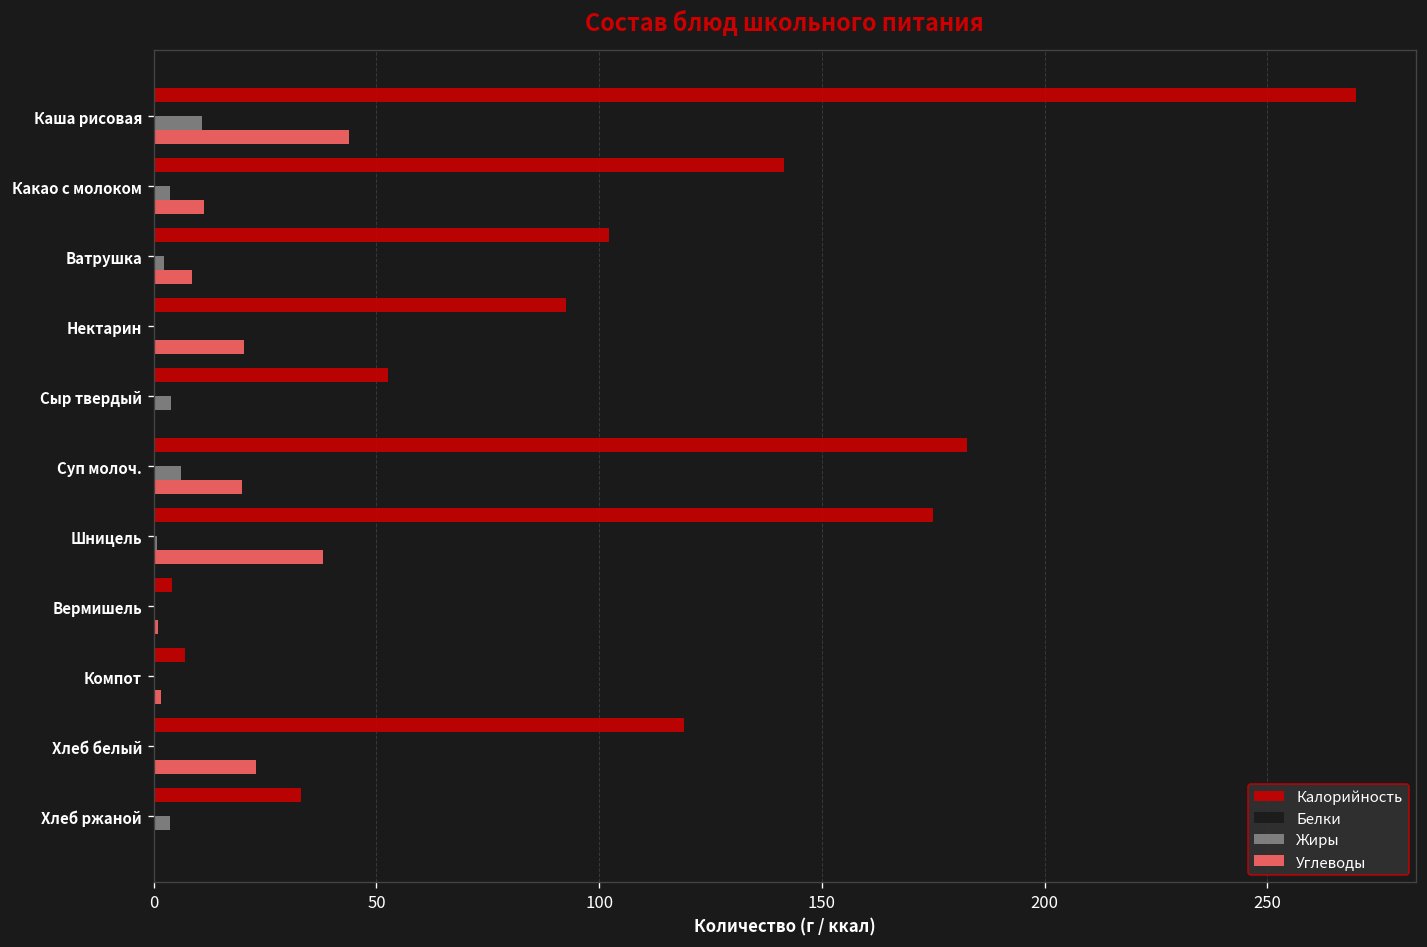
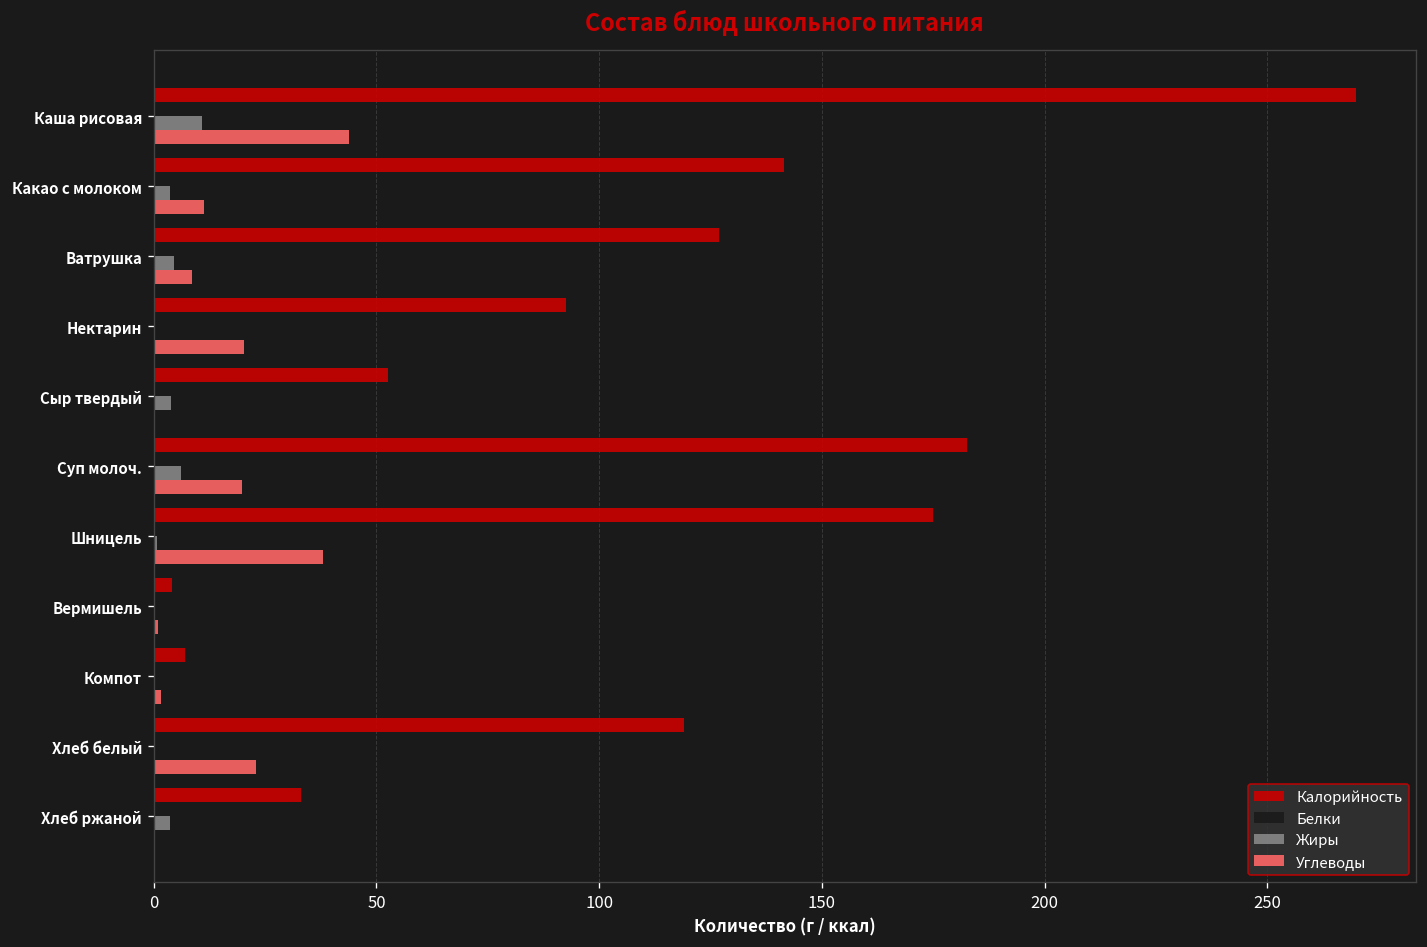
  {
    "Калорийность": {
      "Каша рисовая": 270,
      "Какао с молоком": 141,
-     "Ватрушка": 102,
+     "Ватрушка": 127,
      "Нектарин": 93,
      "Сыр твердый": 53,
      "Суп молоч.": 183,
      "Шницель": 175,
      "Вермишель": 4,
      "Компот": 7,
      "Хлеб белый": 119,
      "Хлеб ржаной": 33
    },
    "Белки": {
      "Каша рисовая": 6,
      "Какао с молоком": 3,
      "Ватрушка": 6,
      "Нектарин": 1,
      "Сыр твердый": 4,
      "Суп молоч.": 18,
      "Шницель": 2,
      "Хлеб белый": 4
    },
    "Жиры": {
      "Каша рисовая": 11,
      "Какао с молоком": 4,
-     "Ватрушка": 2,
+     "Ватрушка": 5,
      "Сыр твердый": 4,
      "Суп молоч.": 6,
      "Шницель": 1,
      "Вермишель": 0,
      "Хлеб ржаной": 4
    },
    "Углеводы": {
      "Каша рисовая": 44,
      "Какао с молоком": 11,
      "Ватрушка": 9,
      "Нектарин": 20,
      "Сыр твердый": 0,
      "Суп молоч.": 20,
      "Шницель": 38,
      "Вермишель": 1,
      "Компот": 2,
      "Хлеб белый": 23
    }
  }
